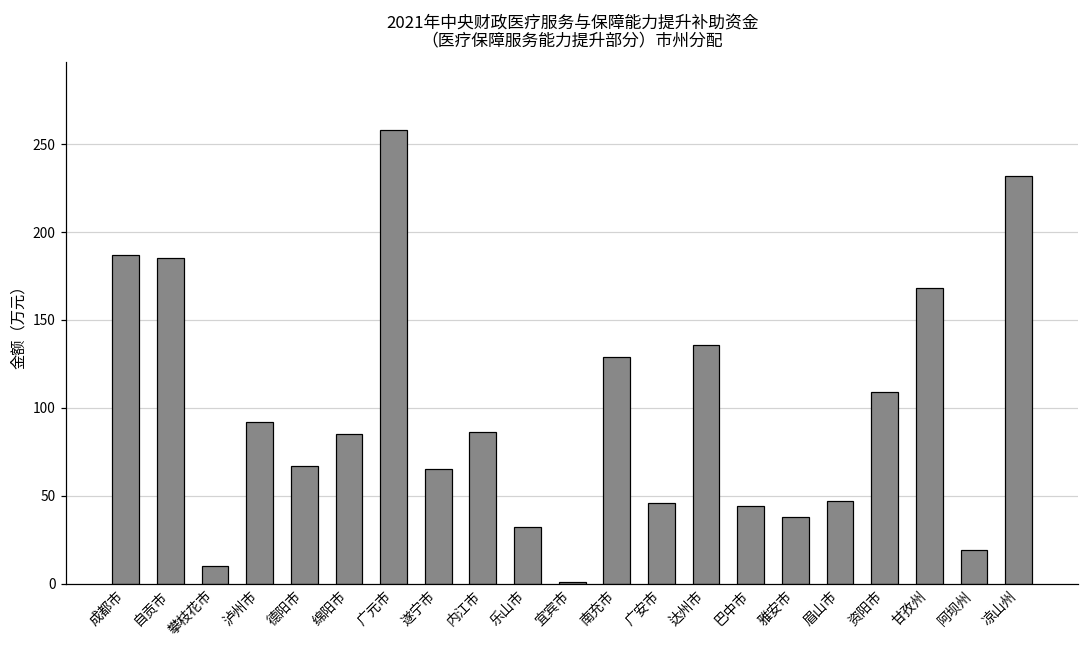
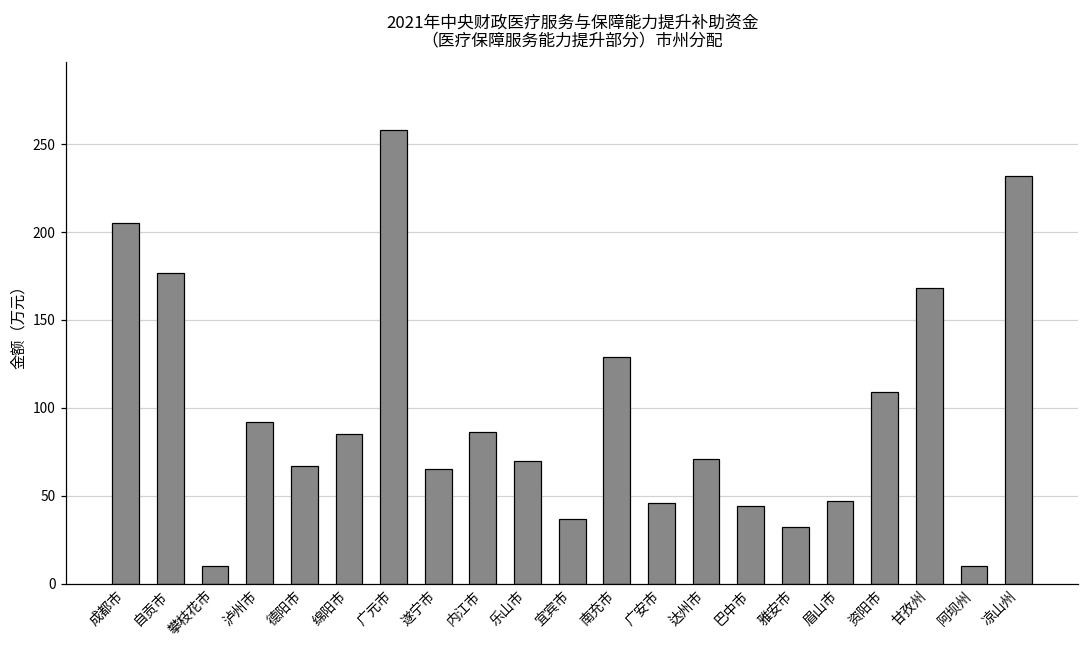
  {
-   "成都市": 187,
-   "自贡市": 185,
+   "成都市": 205,
+   "自贡市": 177,
    "攀枝花市": 10,
    "泸州市": 92,
    "德阳市": 67,
    "绵阳市": 85,
    "广元市": 258,
    "遂宁市": 65,
    "内江市": 86,
-   "乐山市": 32,
-   "宜宾市": 1,
+   "乐山市": 70,
+   "宜宾市": 37,
    "南充市": 129,
    "广安市": 46,
-   "达州市": 136,
+   "达州市": 71,
    "巴中市": 44,
-   "雅安市": 38,
+   "雅安市": 32,
    "眉山市": 47,
    "资阳市": 109,
    "甘孜州": 168,
-   "阿坝州": 19,
+   "阿坝州": 10,
    "凉山州": 232
  }
